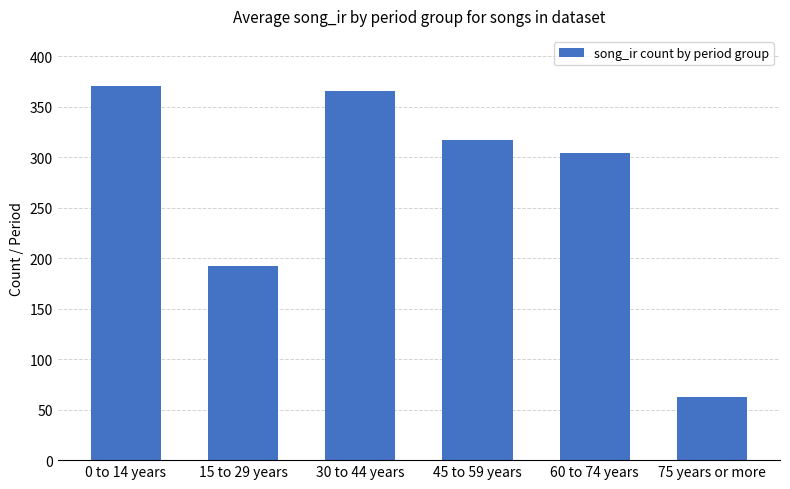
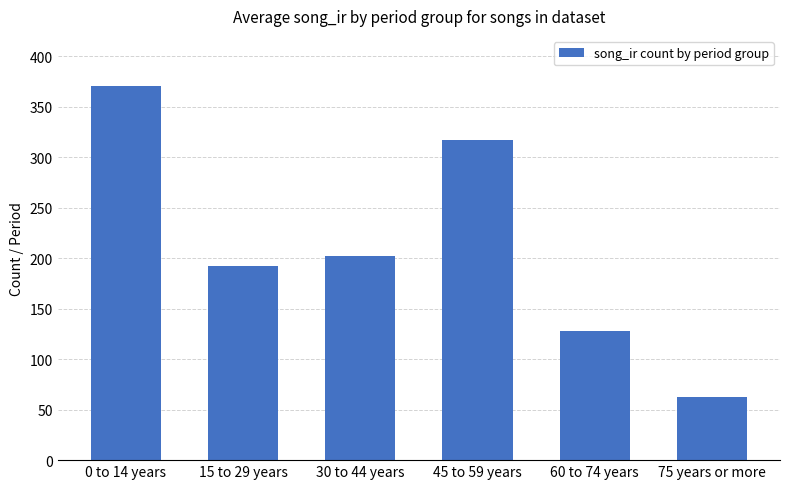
  {
    "0 to 14 years": 370,
    "15 to 29 years": 192,
-   "30 to 44 years": 365,
+   "30 to 44 years": 202,
    "45 to 59 years": 317,
-   "60 to 74 years": 304,
+   "60 to 74 years": 128,
    "75 years or more": 63
  }
